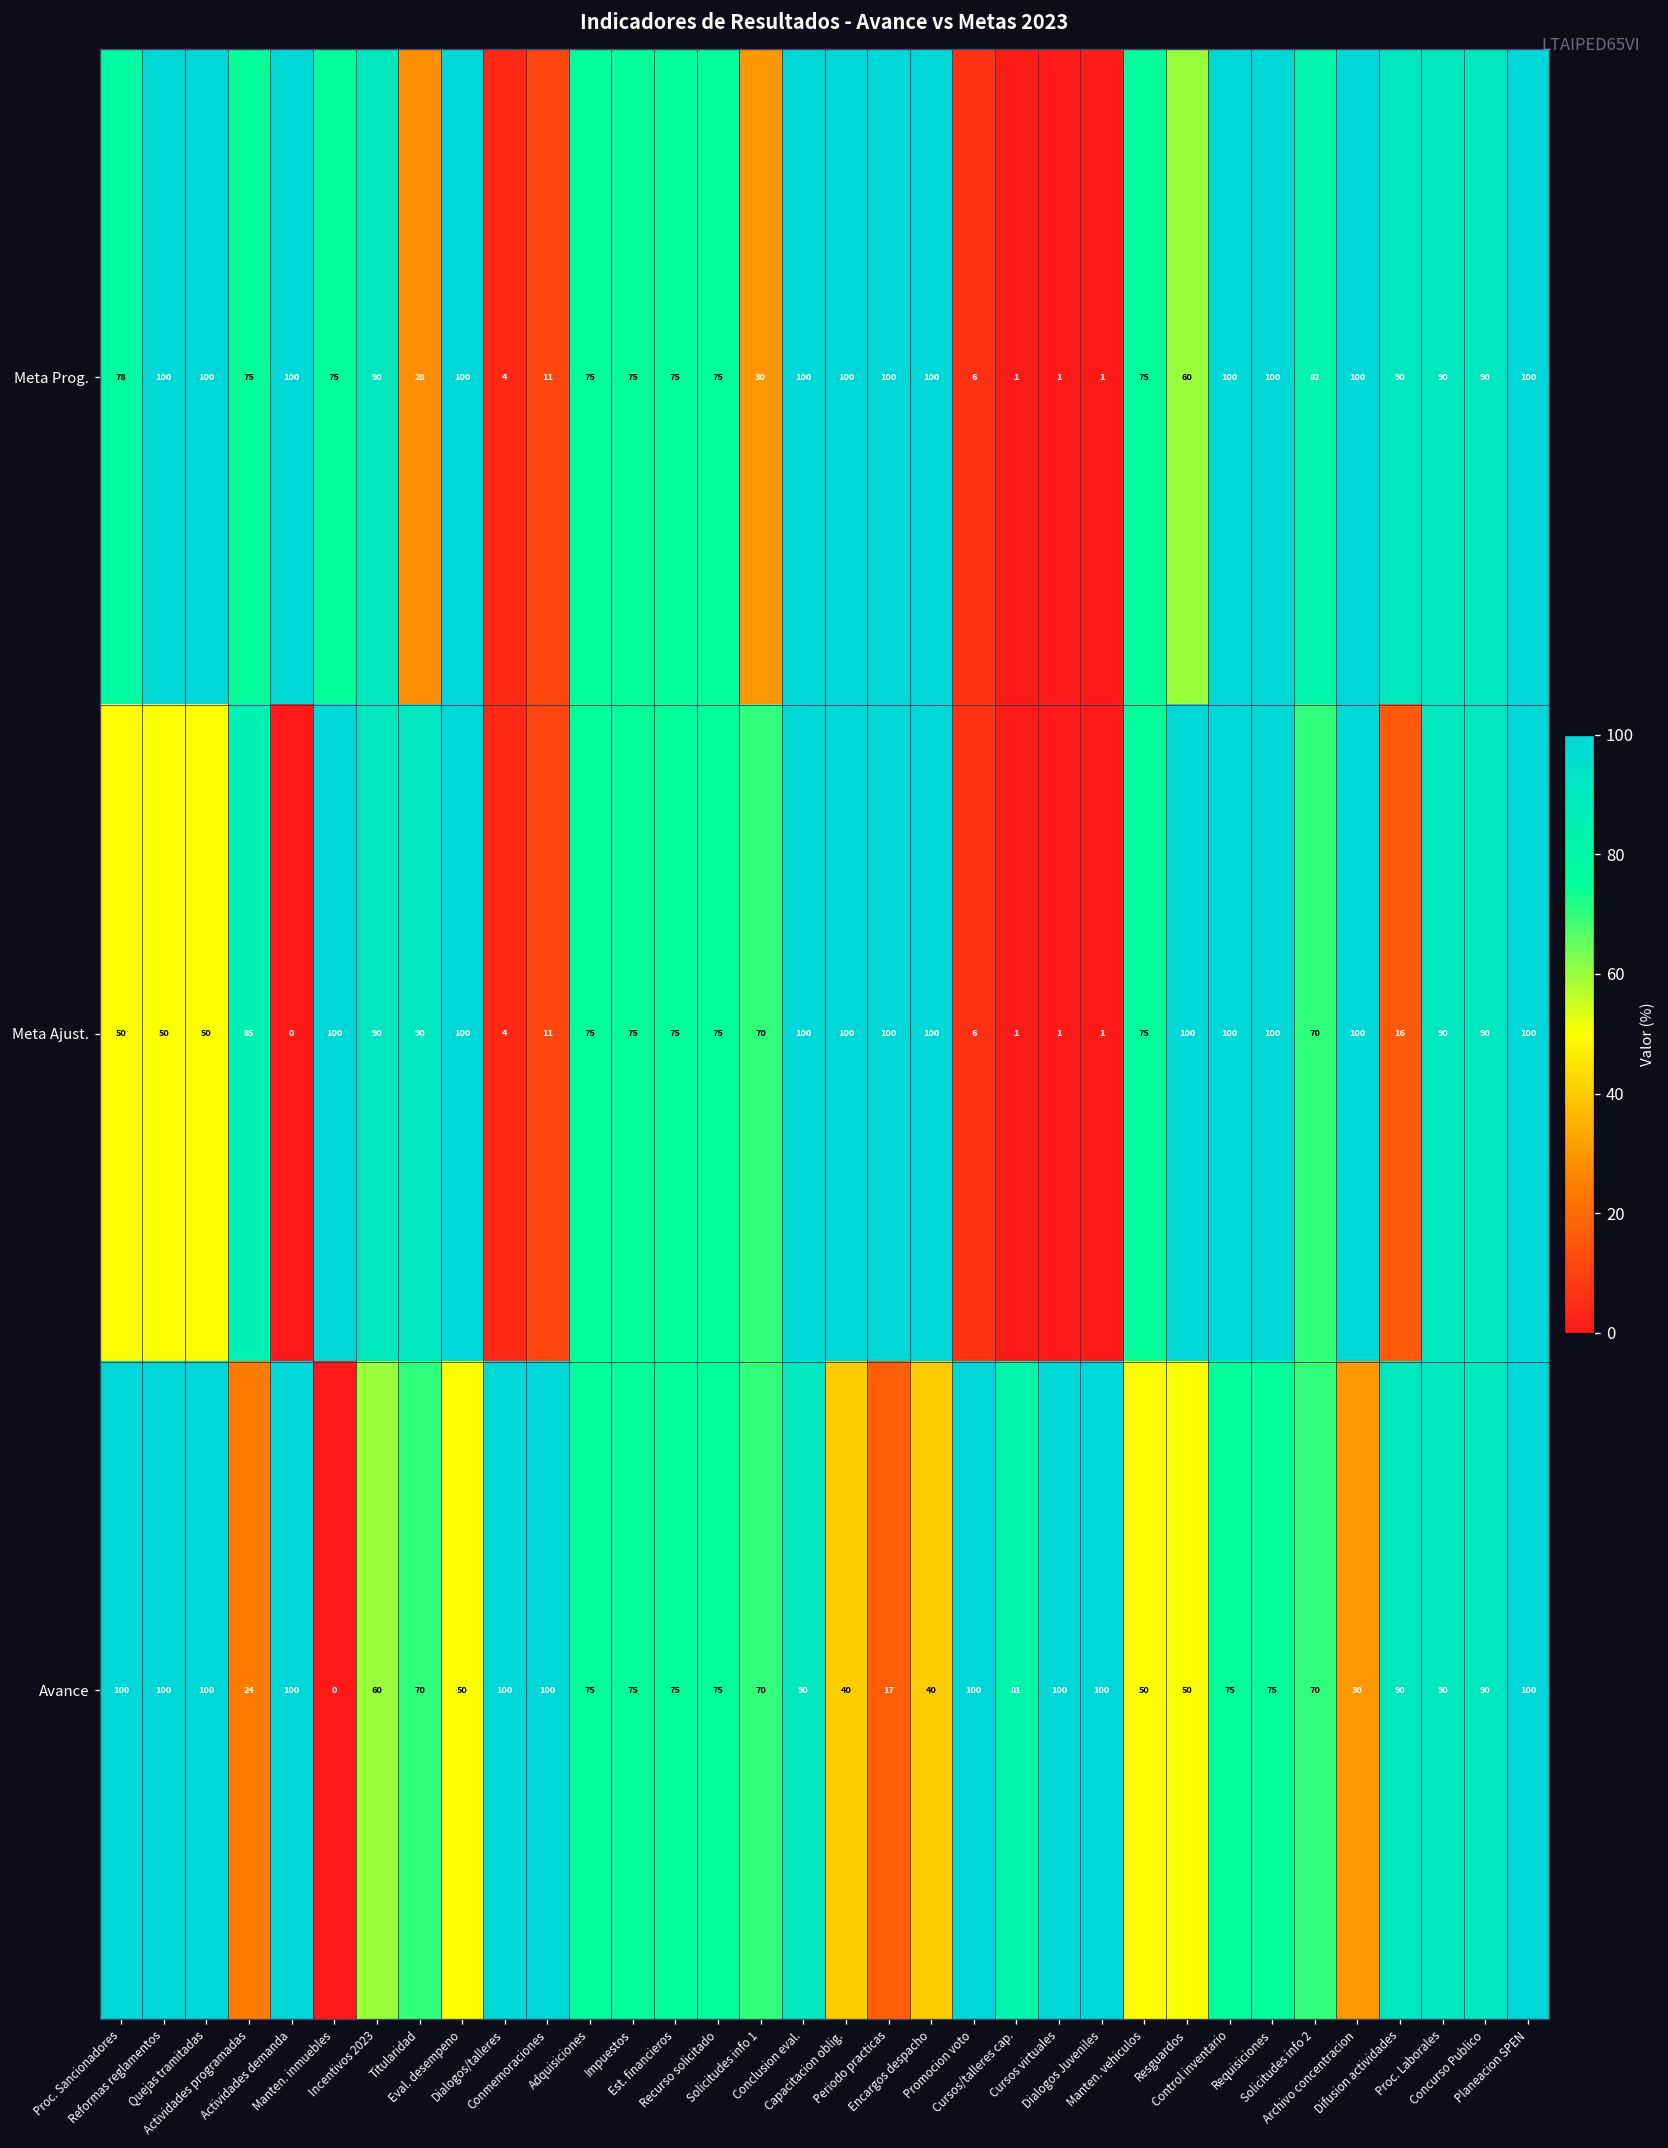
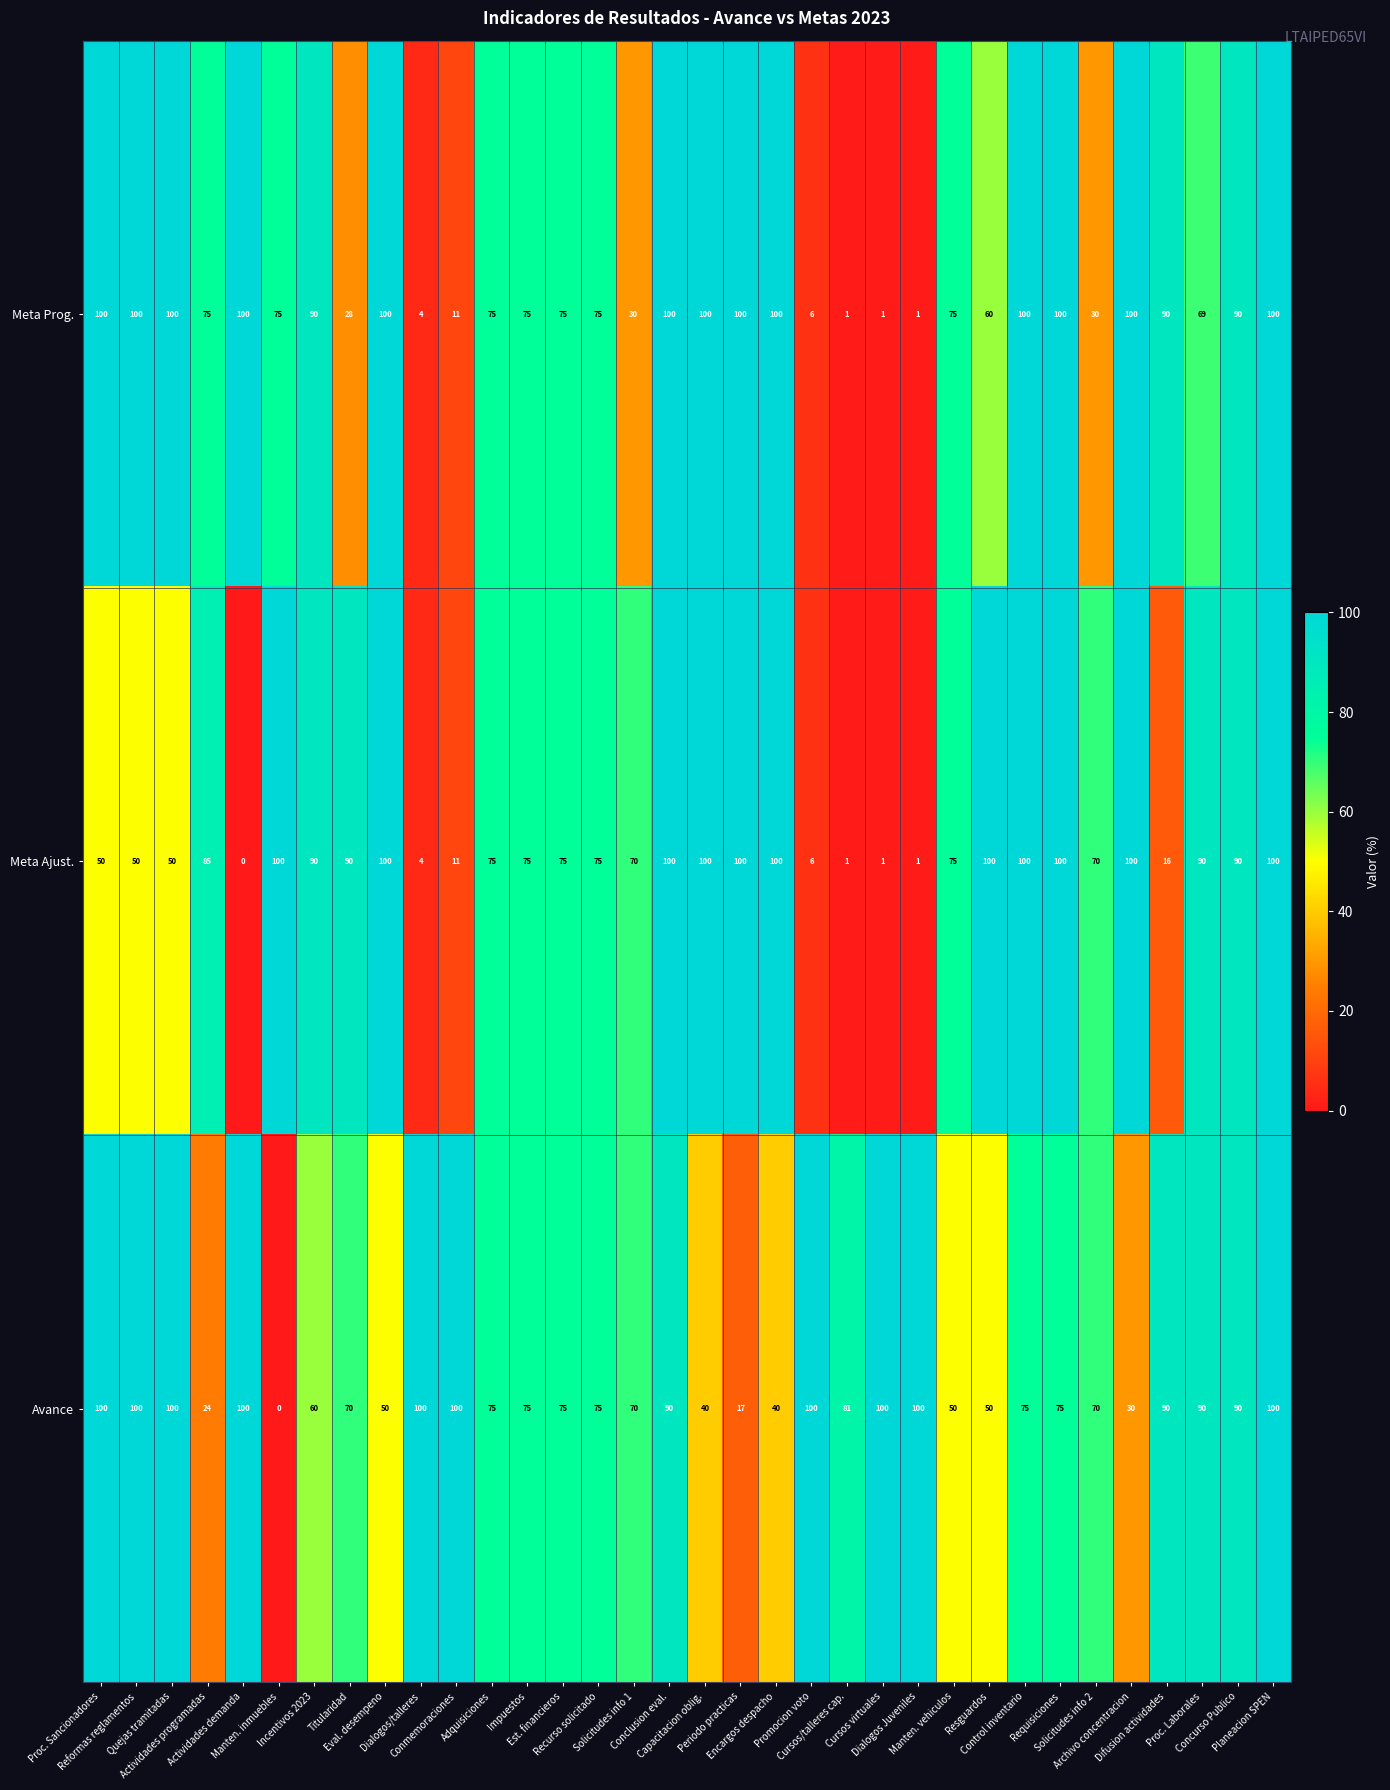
  {
    "Meta Prog.": {
-     "Proc. Sancionadores": 78,
+     "Proc. Sancionadores": 100,
      "Reformas reglamentos": 100,
      "Quejas tramitadas": 100,
      "Actividades programadas": 75,
      "Actividades demanda": 100,
      "Manten. inmuebles": 75,
      "Incentivos 2023": 90,
      "Titularidad": 28,
      "Eval. desempeno": 100,
      "Dialogos/talleres": 4,
      "Conmemoraciones": 11,
      "Adquisiciones": 75,
      "Impuestos": 75,
      "Est. financieros": 75,
      "Recurso solicitado": 75,
      "Solicitudes info 1": 30,
      "Conclusion eval.": 100,
      "Capacitacion oblig.": 100,
      "Periodo practicas": 100,
      "Encargos despacho": 100,
      "Promocion voto": 6,
      "Cursos/talleres cap.": 1,
      "Cursos virtuales": 1,
      "Dialogos Juveniles": 1,
      "Manten. vehiculos": 75,
      "Resguardos": 60,
      "Control inventario": 100,
      "Requisiciones": 100,
-     "Solicitudes info 2": 82,
+     "Solicitudes info 2": 30,
      "Archivo concentracion": 100,
      "Difusion actividades": 90,
-     "Proc. Laborales": 90,
+     "Proc. Laborales": 69,
      "Concurso Publico": 90,
      "Planeacion SPEN": 100
    },
    "Meta Ajust.": {
      "Proc. Sancionadores": 50,
      "Reformas reglamentos": 50,
      "Quejas tramitadas": 50,
      "Actividades programadas": 85,
      "Actividades demanda": 0,
      "Manten. inmuebles": 100,
      "Incentivos 2023": 90,
      "Titularidad": 90,
      "Eval. desempeno": 100,
      "Dialogos/talleres": 4,
      "Conmemoraciones": 11,
      "Adquisiciones": 75,
      "Impuestos": 75,
      "Est. financieros": 75,
      "Recurso solicitado": 75,
      "Solicitudes info 1": 70,
      "Conclusion eval.": 100,
      "Capacitacion oblig.": 100,
      "Periodo practicas": 100,
      "Encargos despacho": 100,
      "Promocion voto": 6,
      "Cursos/talleres cap.": 1,
      "Cursos virtuales": 1,
      "Dialogos Juveniles": 1,
      "Manten. vehiculos": 75,
      "Resguardos": 100,
      "Control inventario": 100,
      "Requisiciones": 100,
      "Solicitudes info 2": 70,
      "Archivo concentracion": 100,
      "Difusion actividades": 16,
      "Proc. Laborales": 90,
      "Concurso Publico": 90,
      "Planeacion SPEN": 100
    },
    "Avance": {
      "Proc. Sancionadores": 100,
      "Reformas reglamentos": 100,
      "Quejas tramitadas": 100,
      "Actividades programadas": 24,
      "Actividades demanda": 100,
      "Manten. inmuebles": 0,
      "Incentivos 2023": 60,
      "Titularidad": 70,
      "Eval. desempeno": 50,
      "Dialogos/talleres": 100,
      "Conmemoraciones": 100,
      "Adquisiciones": 75,
      "Impuestos": 75,
      "Est. financieros": 75,
      "Recurso solicitado": 75,
      "Solicitudes info 1": 70,
      "Conclusion eval.": 90,
      "Capacitacion oblig.": 40,
      "Periodo practicas": 17,
      "Encargos despacho": 40,
      "Promocion voto": 100,
      "Cursos/talleres cap.": 81,
      "Cursos virtuales": 100,
      "Dialogos Juveniles": 100,
      "Manten. vehiculos": 50,
      "Resguardos": 50,
      "Control inventario": 75,
      "Requisiciones": 75,
      "Solicitudes info 2": 70,
      "Archivo concentracion": 30,
      "Difusion actividades": 90,
      "Proc. Laborales": 90,
      "Concurso Publico": 90,
      "Planeacion SPEN": 100
    }
  }
